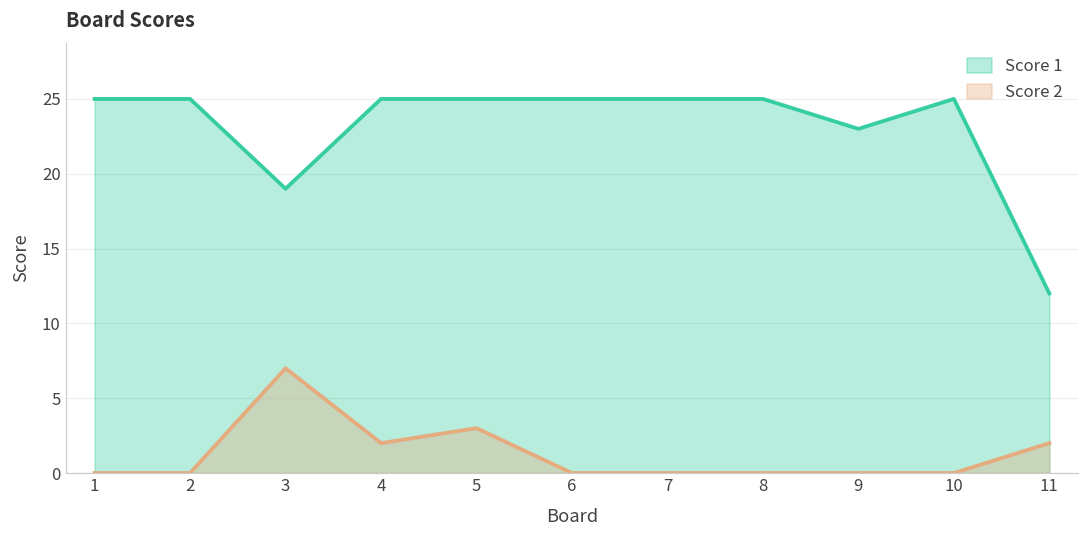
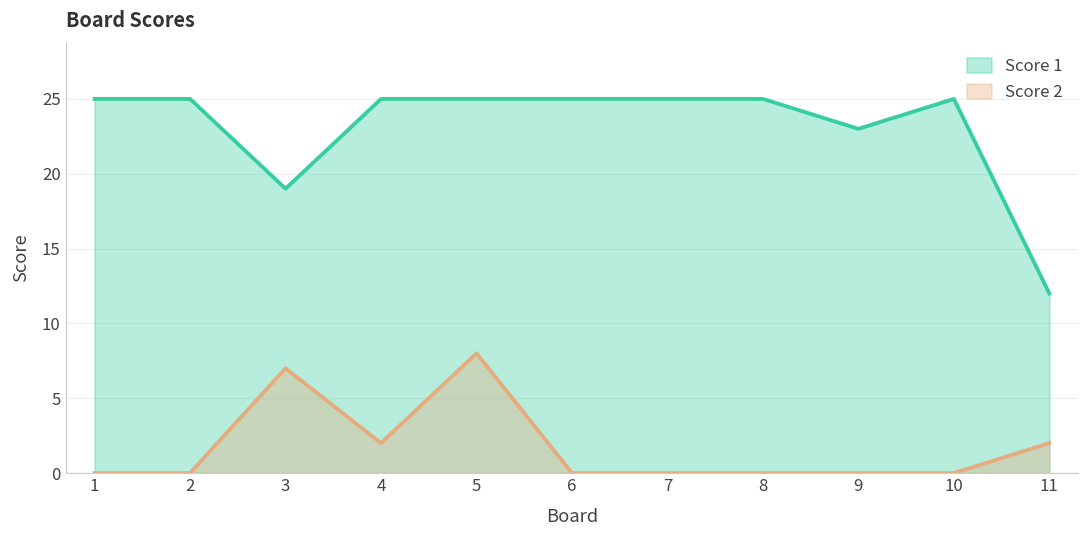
  {
    "Score 1": {
      "1": 25,
      "2": 25,
      "3": 19,
      "4": 25,
      "5": 25,
      "6": 25,
      "7": 25,
      "8": 25,
      "9": 23,
      "10": 25,
      "11": 12
    },
    "Score 2": {
      "1": 0,
      "2": 0,
      "3": 7,
      "4": 2,
-     "5": 3,
+     "5": 8,
      "6": 0,
      "7": 0,
      "8": 0,
      "9": 0,
      "10": 0,
      "11": 2
    }
  }
